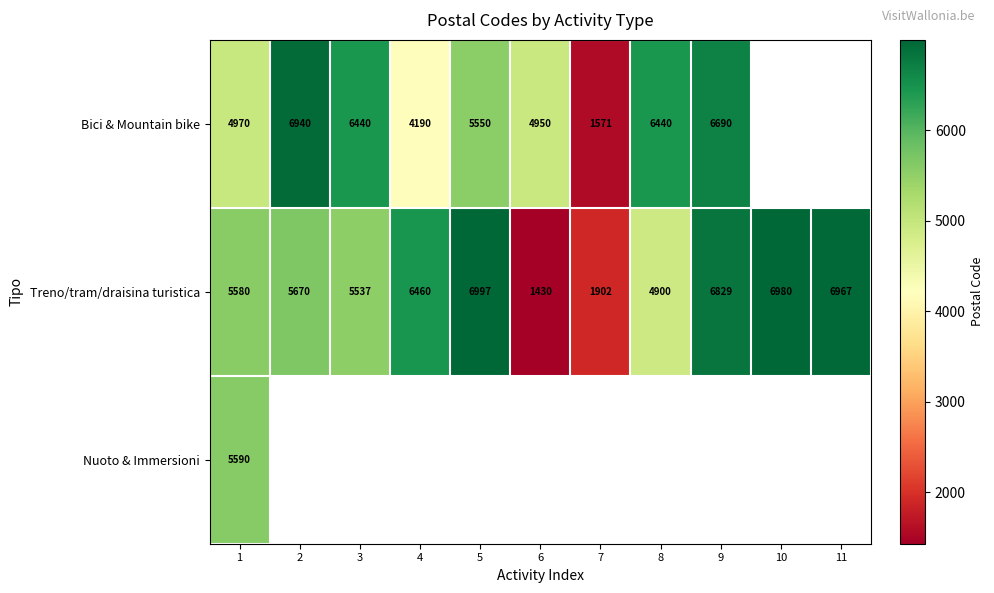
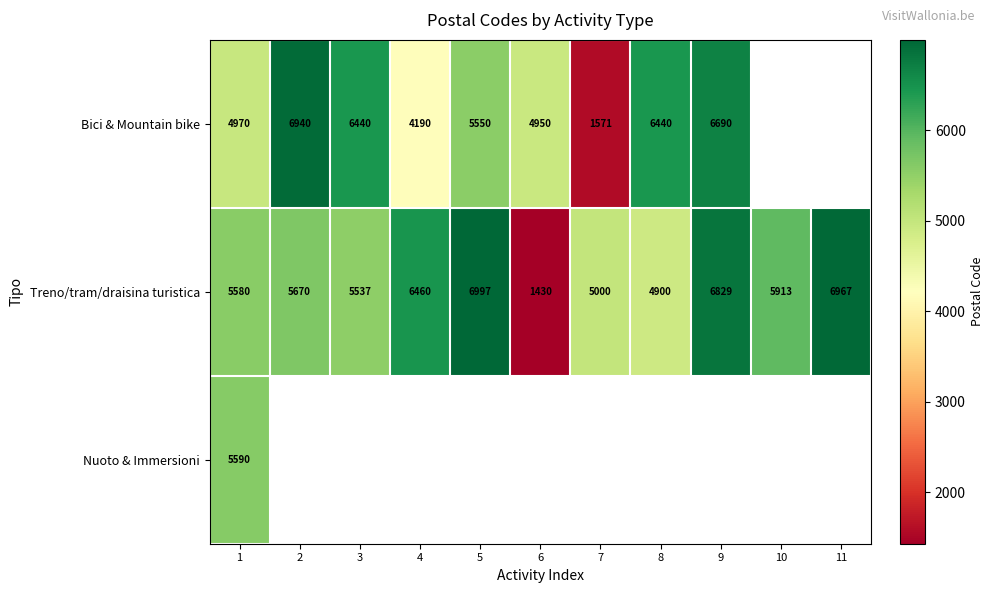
  {
    "Bici & Mountain bike": {
      "1": 4970,
      "2": 6940,
      "3": 6440,
      "4": 4190,
      "5": 5550,
      "6": 4950,
      "7": 1571,
      "8": 6440,
      "9": 6690
    },
    "Treno/tram/draisina turistica": {
      "1": 5580,
      "2": 5670,
      "3": 5537,
      "4": 6460,
      "5": 6997,
      "6": 1430,
-     "7": 1902,
+     "7": 5000,
      "8": 4900,
      "9": 6829,
-     "10": 6980,
+     "10": 5913,
      "11": 6967
    },
    "Nuoto & Immersioni": {
      "1": 5590
    }
  }
